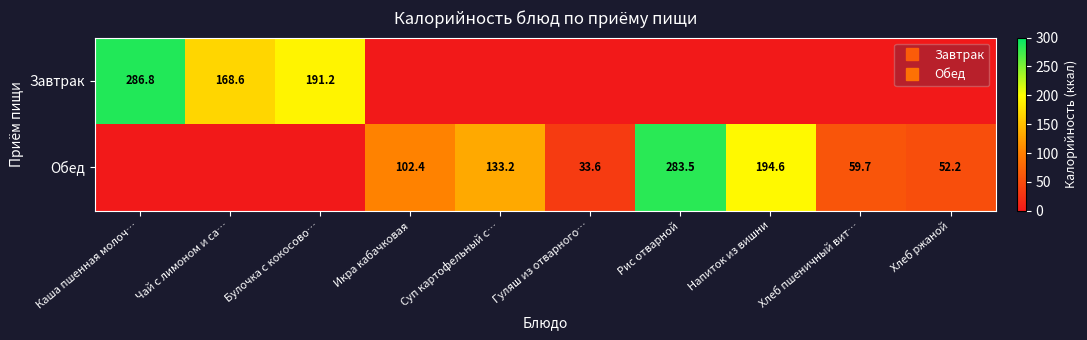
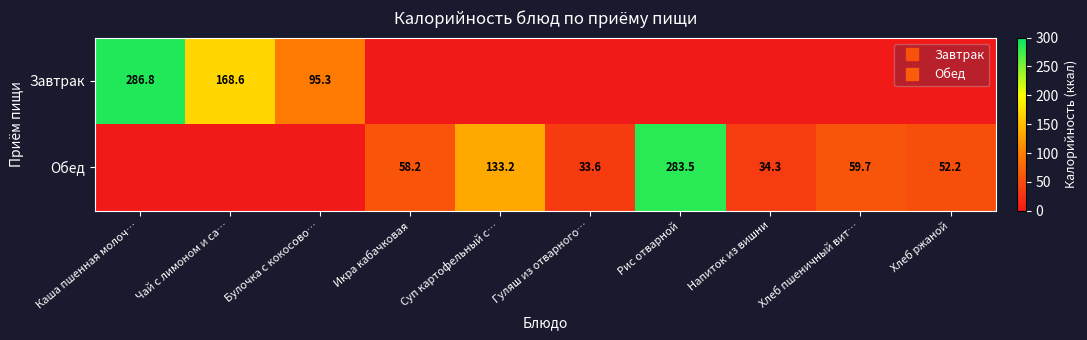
  {
    "Завтрак": {
      "Каша пшенная молоч…": 286.8,
      "Чай с лимоном и са…": 168.6,
-     "Булочка с кокосово…": 191.2
+     "Булочка с кокосово…": 95.3
    },
    "Обед": {
-     "Икра кабачковая": 102.4,
+     "Икра кабачковая": 58.2,
      "Суп картофельный с…": 133.2,
      "Гуляш из отварного…": 33.6,
      "Рис отварной": 283.5,
-     "Напиток из вишни": 194.6,
+     "Напиток из вишни": 34.3,
      "Хлеб пшеничный вит…": 59.7,
      "Хлеб ржаной": 52.2
    }
  }
